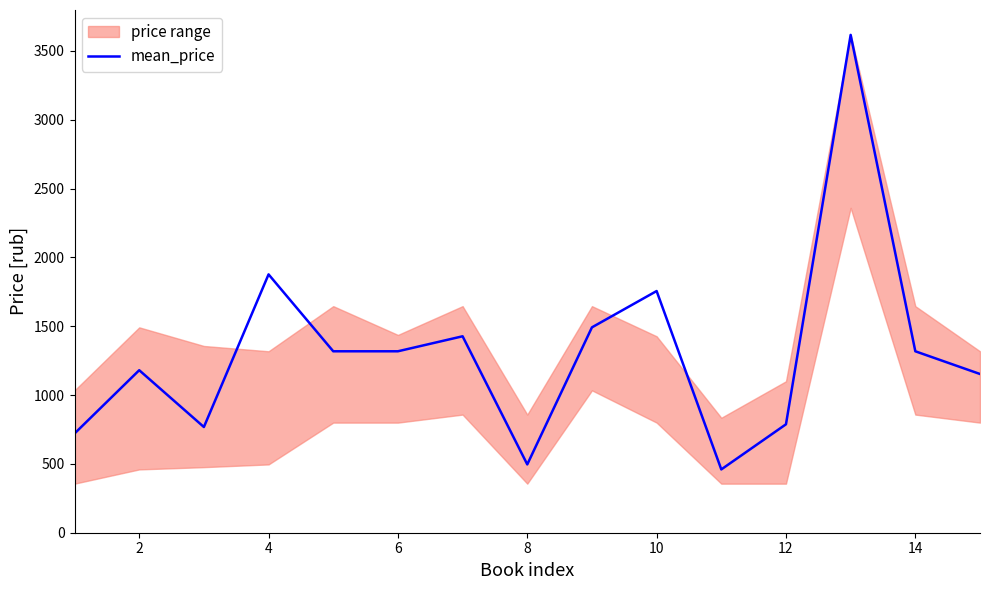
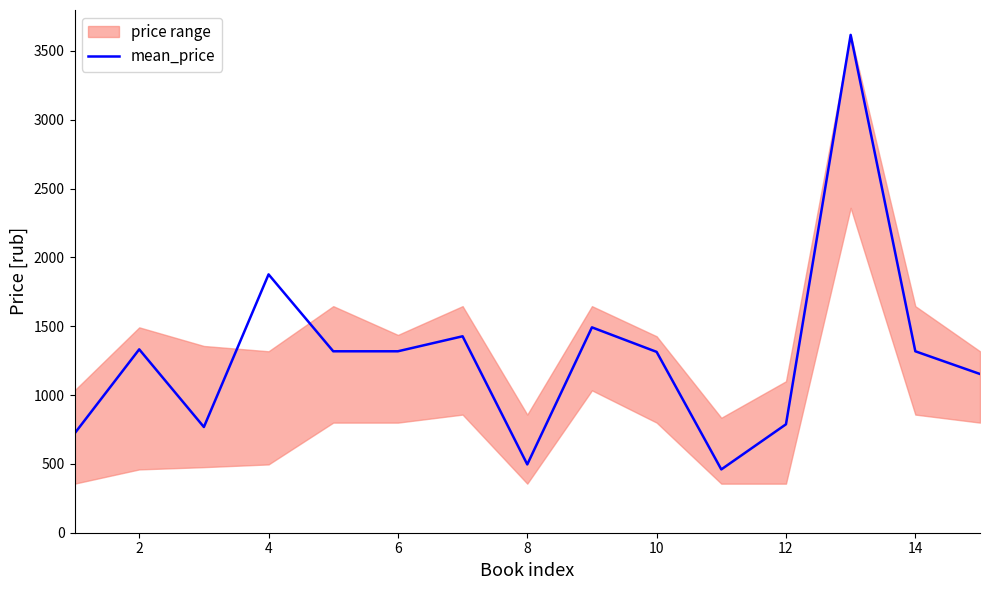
  {
    "mean_price": {
-     "2": 1180,
+     "2": 1330,
      "4": 1880,
      "6": 1320,
      "8": 500,
-     "10": 1760,
+     "10": 1310,
      "12": 790,
      "14": 1320
    }
  }
